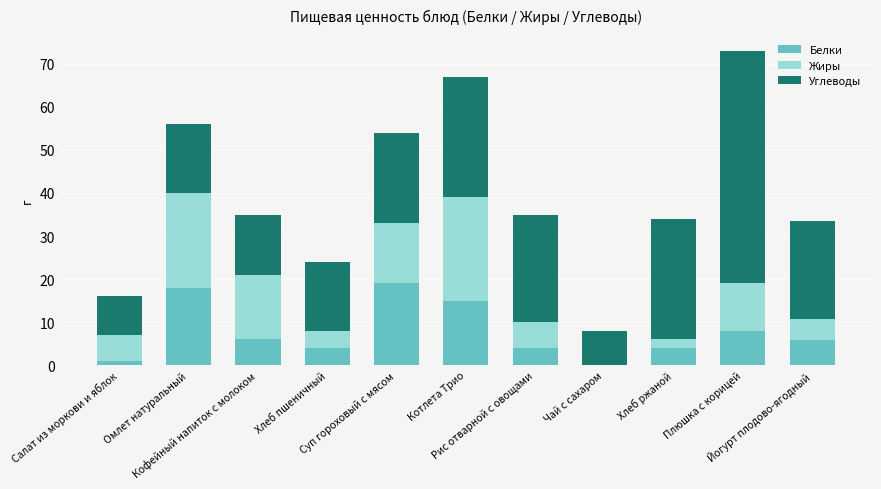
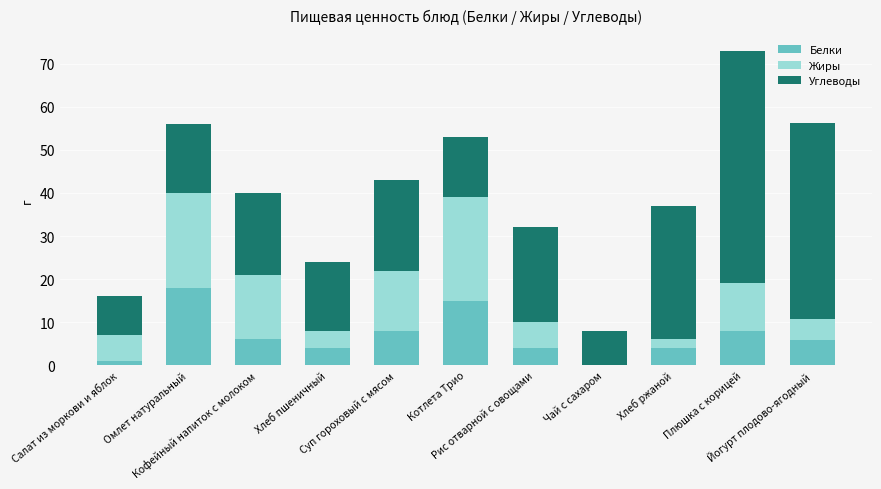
  {
    "Белки": {
      "Салат из моркови и яблок": 1,
      "Омлет натуральный": 18,
      "Кофейный напиток с молоком": 6,
      "Хлеб пшеничный": 4,
-     "Суп гороховый с мясом": 19,
+     "Суп гороховый с мясом": 8,
      "Котлета Трио": 15,
      "Рис отварной с овощами": 4,
      "Чай с сахаром": 0,
      "Хлеб ржаной": 4,
      "Плюшка с корицей": 8,
      "Йогурт плодово-ягодный": 6
    },
    "Жиры": {
      "Салат из моркови и яблок": 6,
      "Омлет натуральный": 22,
      "Кофейный напиток с молоком": 15,
      "Хлеб пшеничный": 4,
      "Суп гороховый с мясом": 14,
      "Котлета Трио": 24,
      "Рис отварной с овощами": 6,
      "Чай с сахаром": 0,
      "Хлеб ржаной": 2,
      "Плюшка с корицей": 11,
      "Йогурт плодово-ягодный": 5
    },
    "Углеводы": {
      "Салат из моркови и яблок": 9,
      "Омлет натуральный": 16,
-     "Кофейный напиток с молоком": 14,
+     "Кофейный напиток с молоком": 19,
      "Хлеб пшеничный": 16,
      "Суп гороховый с мясом": 21,
-     "Котлета Трио": 28,
-     "Рис отварной с овощами": 25,
+     "Котлета Трио": 14,
+     "Рис отварной с овощами": 22,
      "Чай с сахаром": 8,
-     "Хлеб ржаной": 28,
+     "Хлеб ржаной": 31,
      "Плюшка с корицей": 54,
-     "Йогурт плодово-ягодный": 23
+     "Йогурт плодово-ягодный": 45
    }
  }
